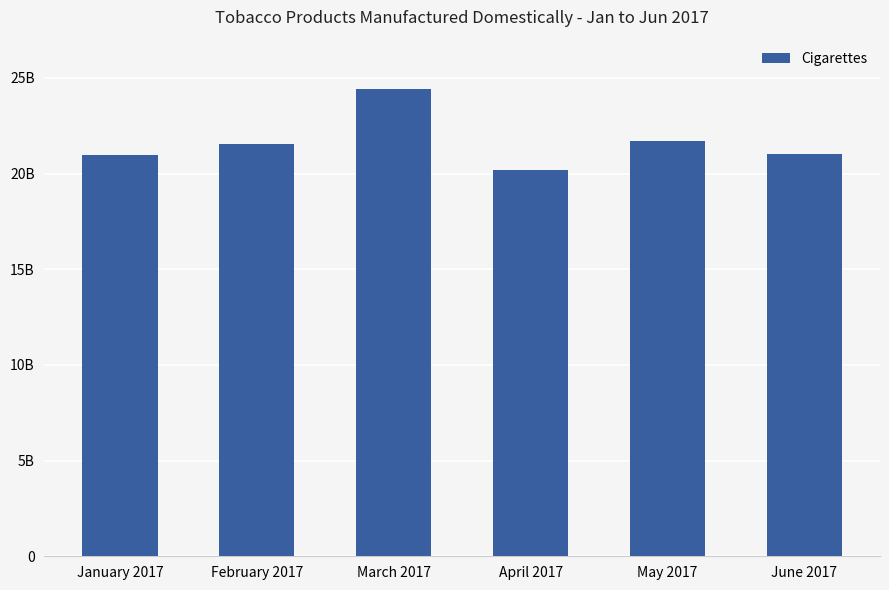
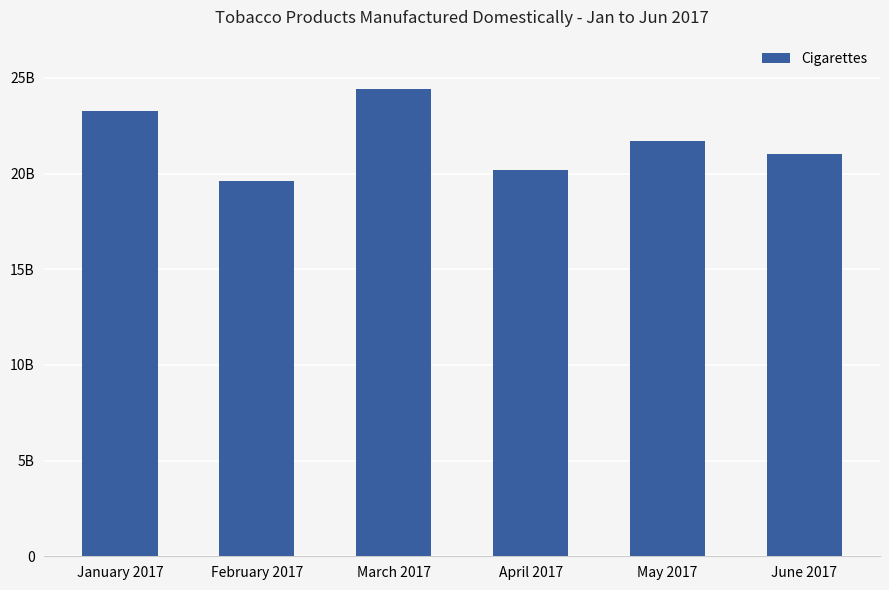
  {
-   "January 2017": 21000000000,
-   "February 2017": 21500000000,
+   "January 2017": 23300000000,
+   "February 2017": 19600000000,
    "March 2017": 24400000000,
    "April 2017": 20200000000,
    "May 2017": 21700000000,
    "June 2017": 21000000000
  }
